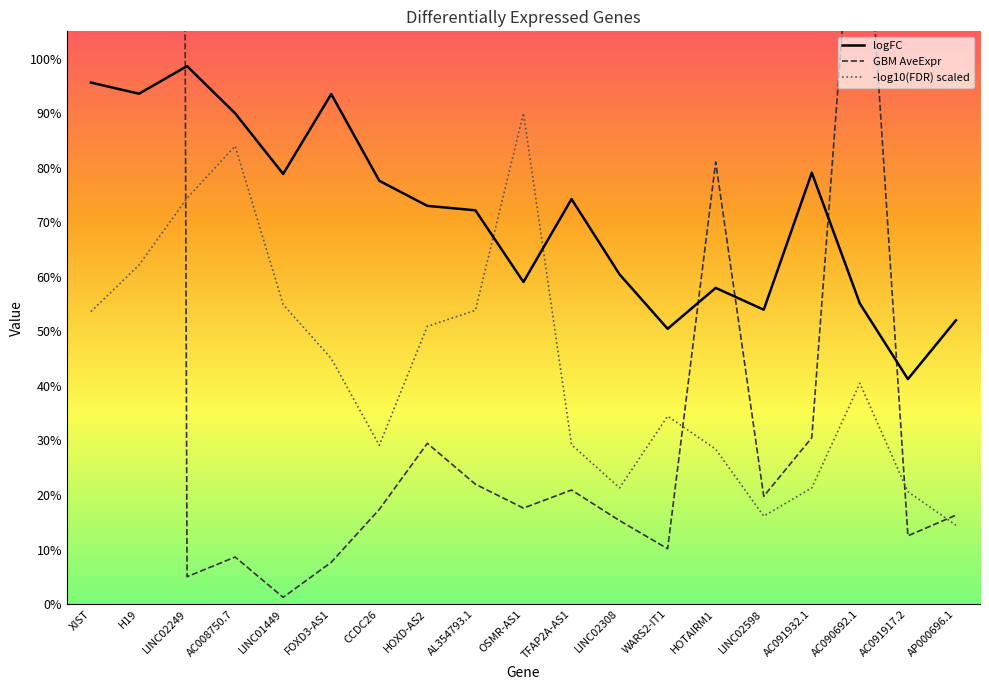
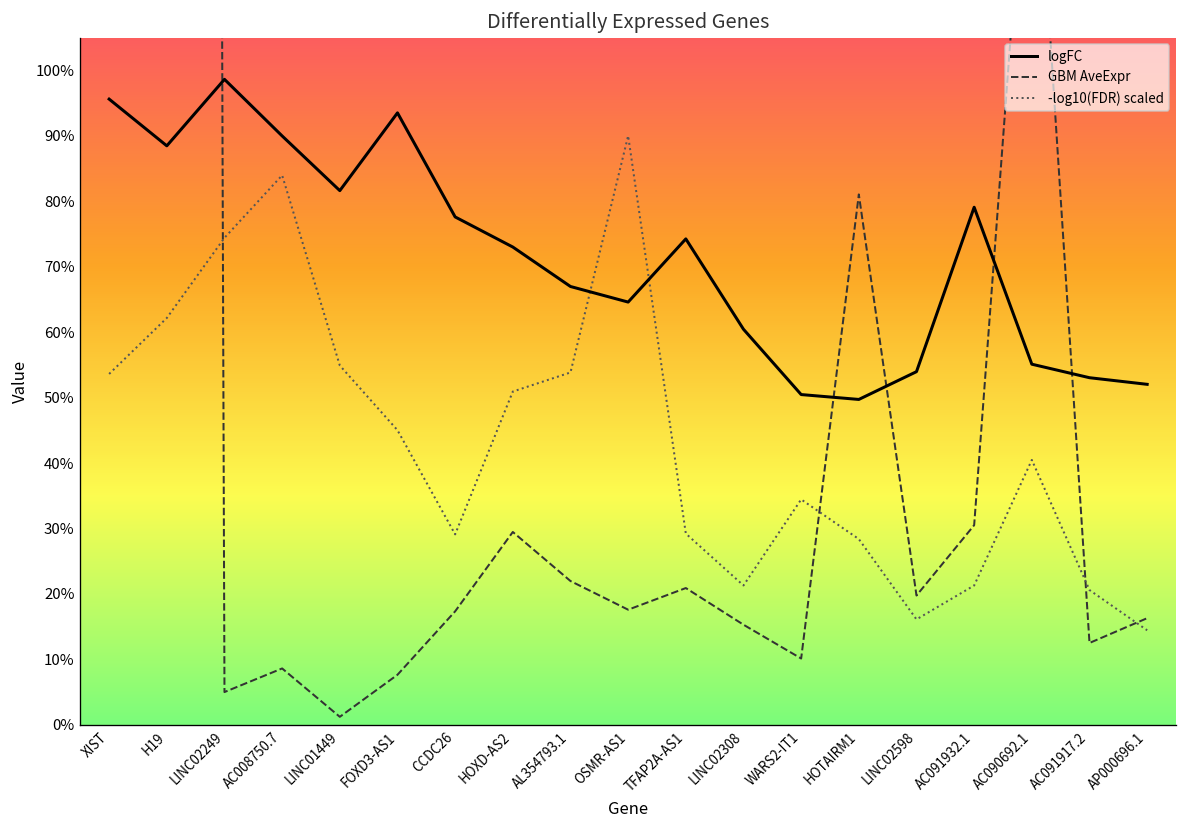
  {
    "logFC": {
      "XIST": "96%",
-     "H19": "94%",
+     "H19": "88%",
      "LINC02249": "99%",
      "AC008750.7": "90%",
-     "LINC01449": "79%",
+     "LINC01449": "82%",
      "FOXD3-AS1": "94%",
      "CCDC26": "78%",
      "HOXD-AS2": "73%",
-     "AL354793.1": "72%",
-     "OSMR-AS1": "59%",
+     "AL354793.1": "67%",
+     "OSMR-AS1": "65%",
      "TFAP2A-AS1": "74%",
      "LINC02308": "60%",
      "WARS2-IT1": "50%",
-     "HOTAIRM1": "58%",
+     "HOTAIRM1": "50%",
      "LINC02598": "54%",
      "AC091932.1": "79%",
      "AC090692.1": "55%",
-     "AC091917.2": "41%",
+     "AC091917.2": "53%",
      "AP000696.1": "52%"
    }
  }
